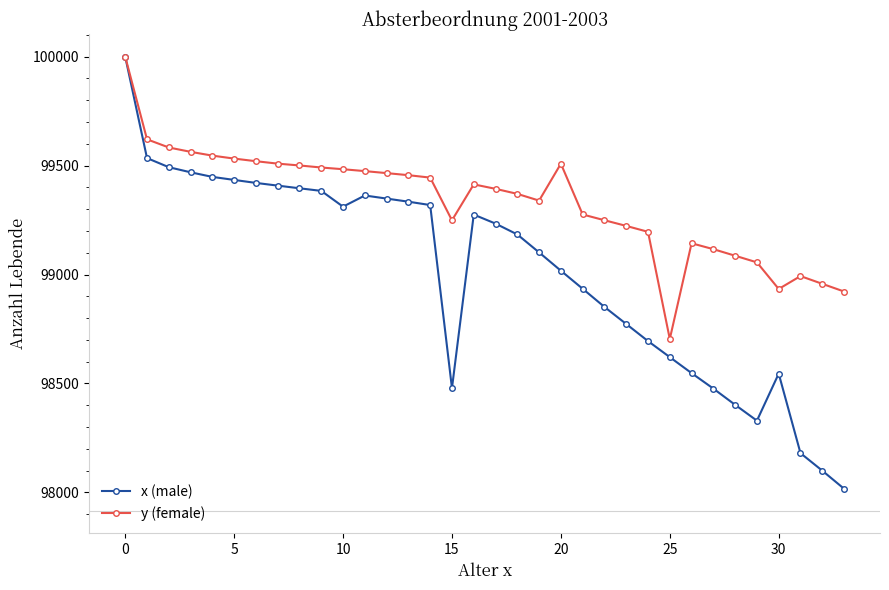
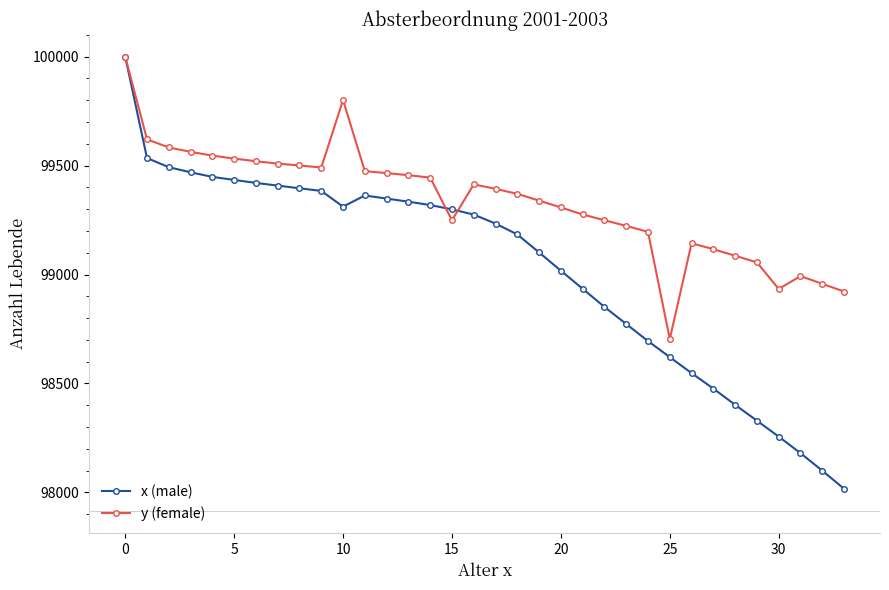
  {
    "x (male)": {
      "5": 99430,
      "10": 99310,
-     "15": 98480,
+     "15": 99300,
      "20": 99020,
      "25": 98620,
-     "30": 98550
+     "30": 98260
    },
    "y (female)": {
      "5": 99530,
-     "10": 99480,
+     "10": 99800,
      "15": 99250,
-     "20": 99510,
+     "20": 99310,
      "25": 98700,
      "30": 98930
    }
  }
